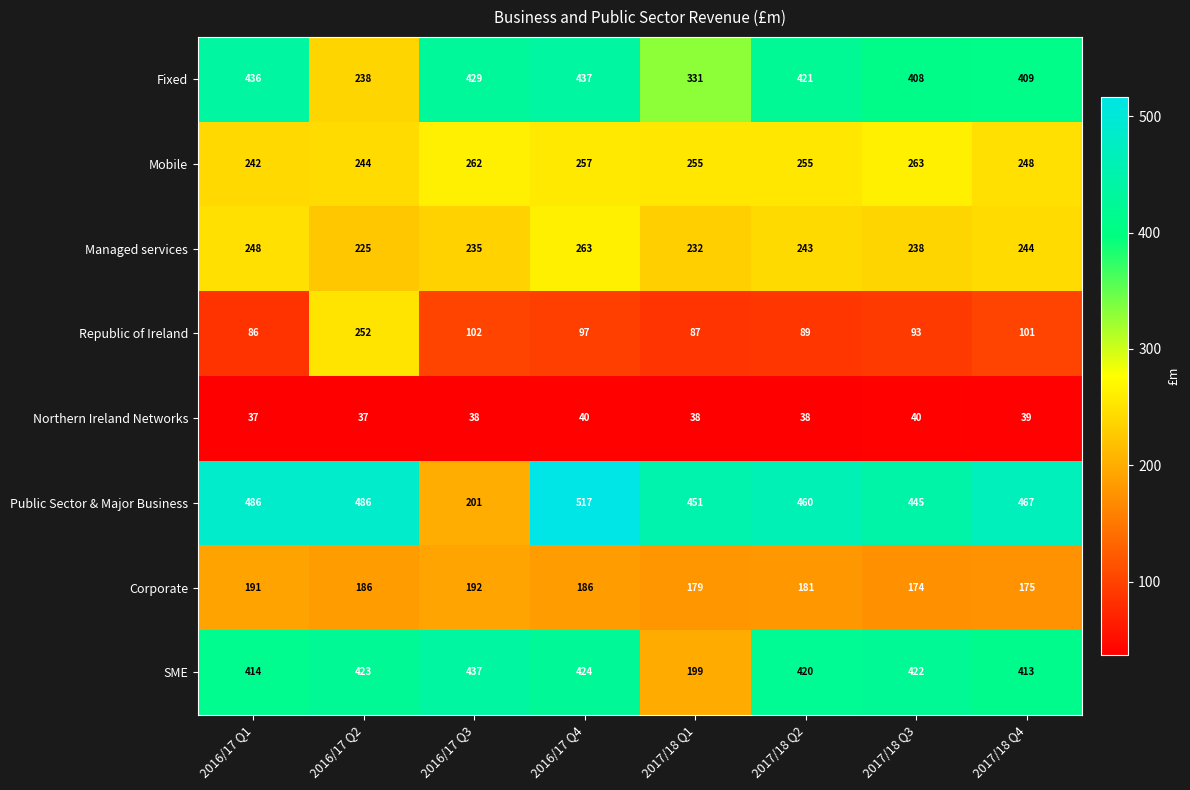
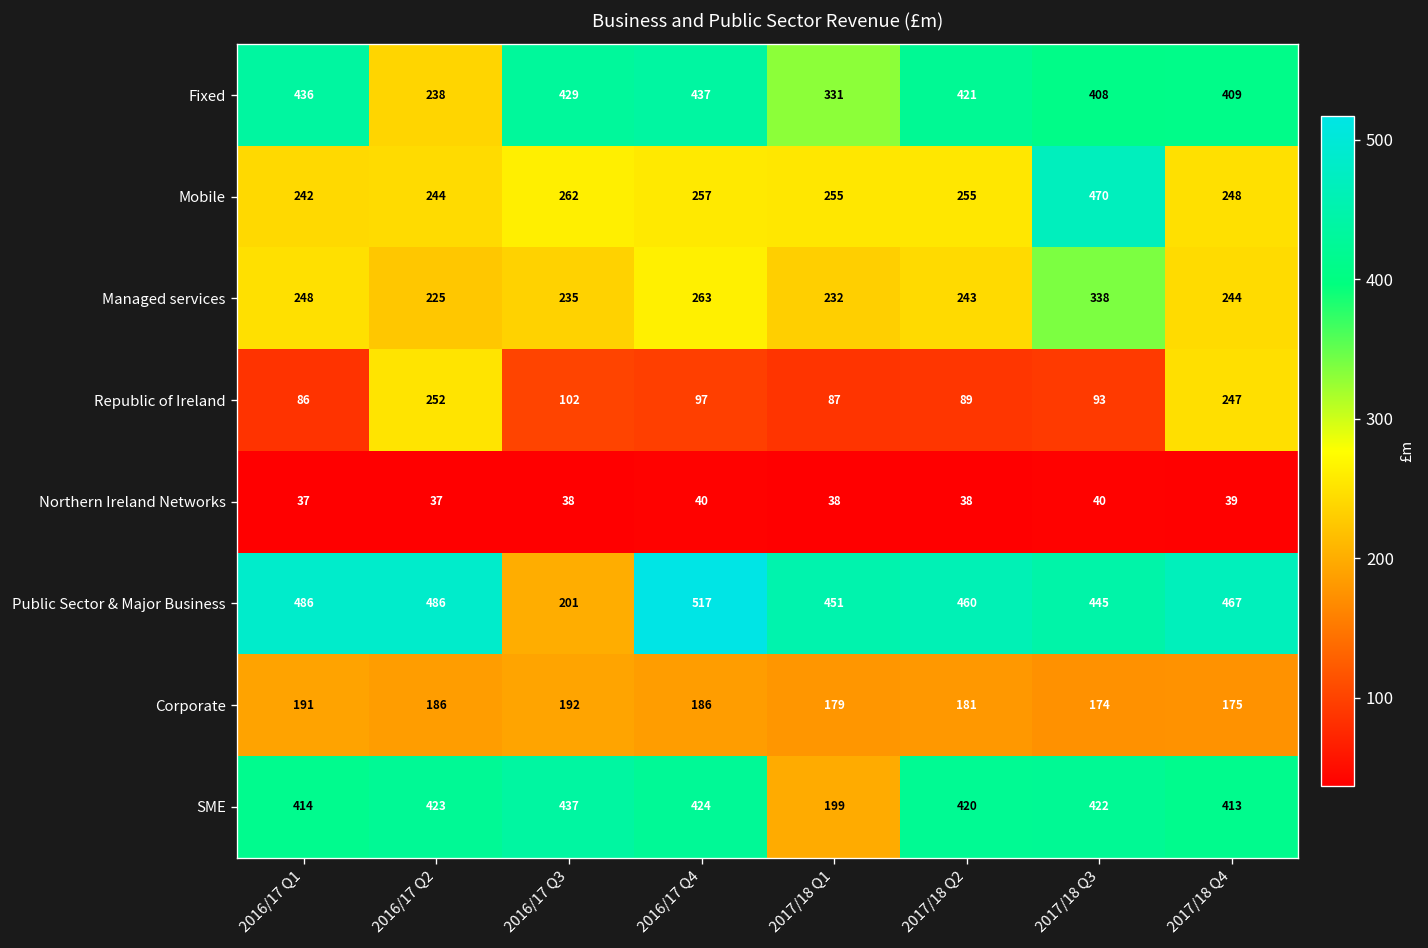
  {
    "Fixed": {
      "2016/17 Q1": 436,
      "2016/17 Q2": 238,
      "2016/17 Q3": 429,
      "2016/17 Q4": 437,
      "2017/18 Q1": 331,
      "2017/18 Q2": 421,
      "2017/18 Q3": 408,
      "2017/18 Q4": 409
    },
    "Mobile": {
      "2016/17 Q1": 242,
      "2016/17 Q2": 244,
      "2016/17 Q3": 262,
      "2016/17 Q4": 257,
      "2017/18 Q1": 255,
      "2017/18 Q2": 255,
-     "2017/18 Q3": 263,
+     "2017/18 Q3": 470,
      "2017/18 Q4": 248
    },
    "Managed services": {
      "2016/17 Q1": 248,
      "2016/17 Q2": 225,
      "2016/17 Q3": 235,
      "2016/17 Q4": 263,
      "2017/18 Q1": 232,
      "2017/18 Q2": 243,
-     "2017/18 Q3": 238,
+     "2017/18 Q3": 338,
      "2017/18 Q4": 244
    },
    "Republic of Ireland": {
      "2016/17 Q1": 86,
      "2016/17 Q2": 252,
      "2016/17 Q3": 102,
      "2016/17 Q4": 97,
      "2017/18 Q1": 87,
      "2017/18 Q2": 89,
      "2017/18 Q3": 93,
-     "2017/18 Q4": 101
+     "2017/18 Q4": 247
    },
    "Northern Ireland Networks": {
      "2016/17 Q1": 37,
      "2016/17 Q2": 37,
      "2016/17 Q3": 38,
      "2016/17 Q4": 40,
      "2017/18 Q1": 38,
      "2017/18 Q2": 38,
      "2017/18 Q3": 40,
      "2017/18 Q4": 39
    },
    "Public Sector & Major Business": {
      "2016/17 Q1": 486,
      "2016/17 Q2": 486,
      "2016/17 Q3": 201,
      "2016/17 Q4": 517,
      "2017/18 Q1": 451,
      "2017/18 Q2": 460,
      "2017/18 Q3": 445,
      "2017/18 Q4": 467
    },
    "Corporate": {
      "2016/17 Q1": 191,
      "2016/17 Q2": 186,
      "2016/17 Q3": 192,
      "2016/17 Q4": 186,
      "2017/18 Q1": 179,
      "2017/18 Q2": 181,
      "2017/18 Q3": 174,
      "2017/18 Q4": 175
    },
    "SME": {
      "2016/17 Q1": 414,
      "2016/17 Q2": 423,
      "2016/17 Q3": 437,
      "2016/17 Q4": 424,
      "2017/18 Q1": 199,
      "2017/18 Q2": 420,
      "2017/18 Q3": 422,
      "2017/18 Q4": 413
    }
  }
